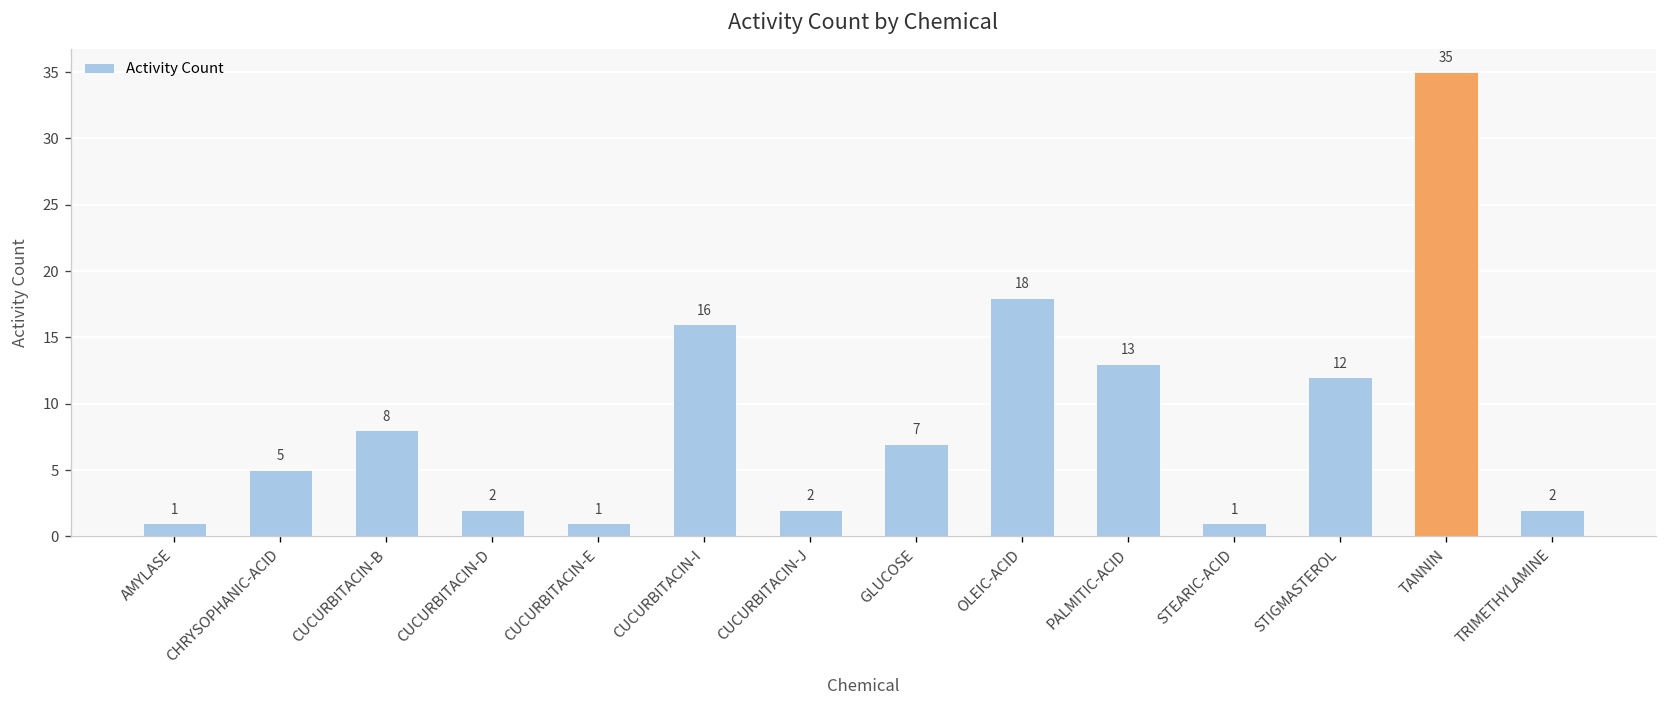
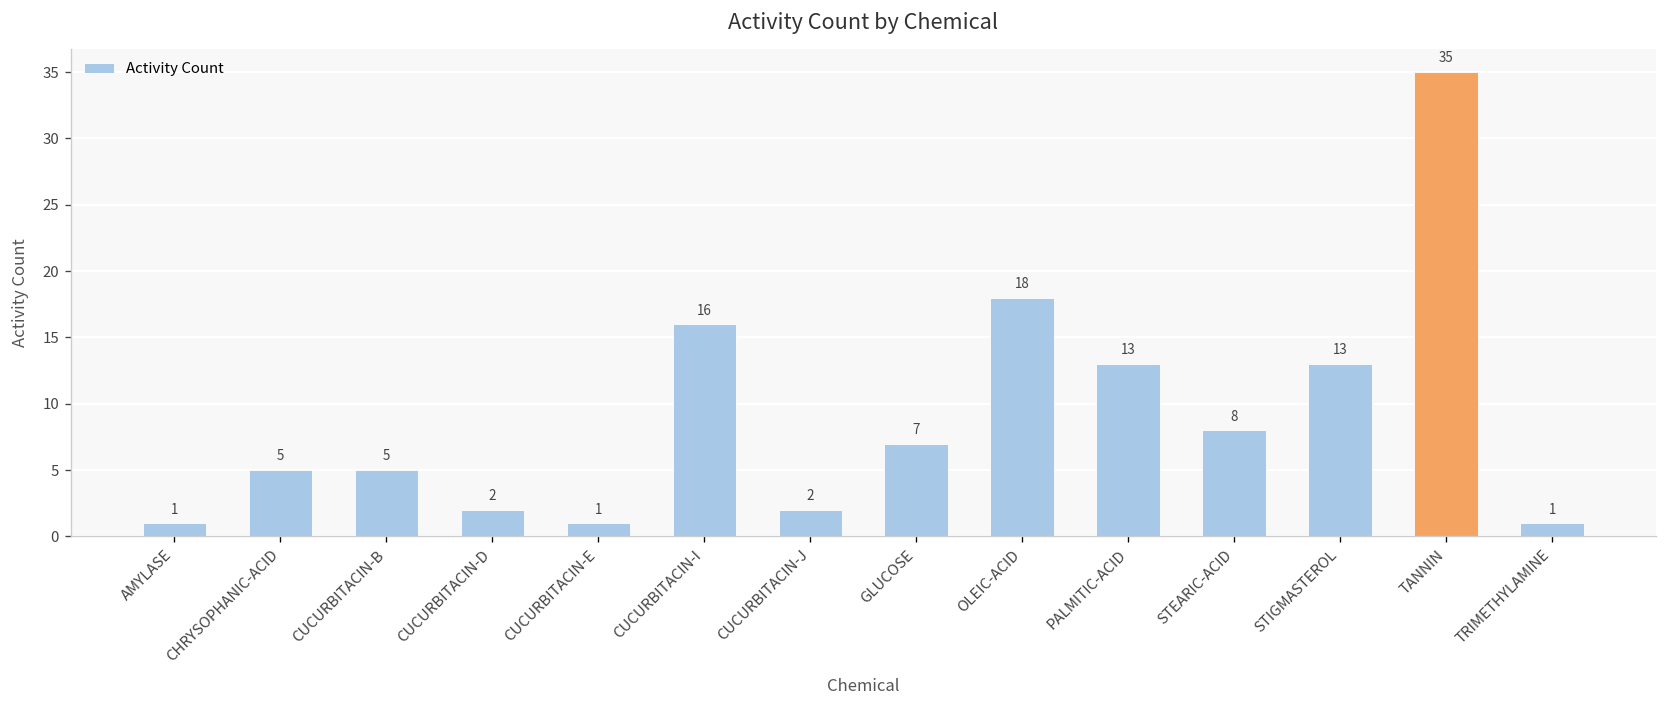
  {
    "AMYLASE": 1,
    "CHRYSOPHANIC-ACID": 5,
-   "CUCURBITACIN-B": 8,
+   "CUCURBITACIN-B": 5,
    "CUCURBITACIN-D": 2,
    "CUCURBITACIN-E": 1,
    "CUCURBITACIN-I": 16,
    "CUCURBITACIN-J": 2,
    "GLUCOSE": 7,
    "OLEIC-ACID": 18,
    "PALMITIC-ACID": 13,
-   "STEARIC-ACID": 1,
-   "STIGMASTEROL": 12,
+   "STEARIC-ACID": 8,
+   "STIGMASTEROL": 13,
    "TANNIN": 35,
-   "TRIMETHYLAMINE": 2
+   "TRIMETHYLAMINE": 1
  }
